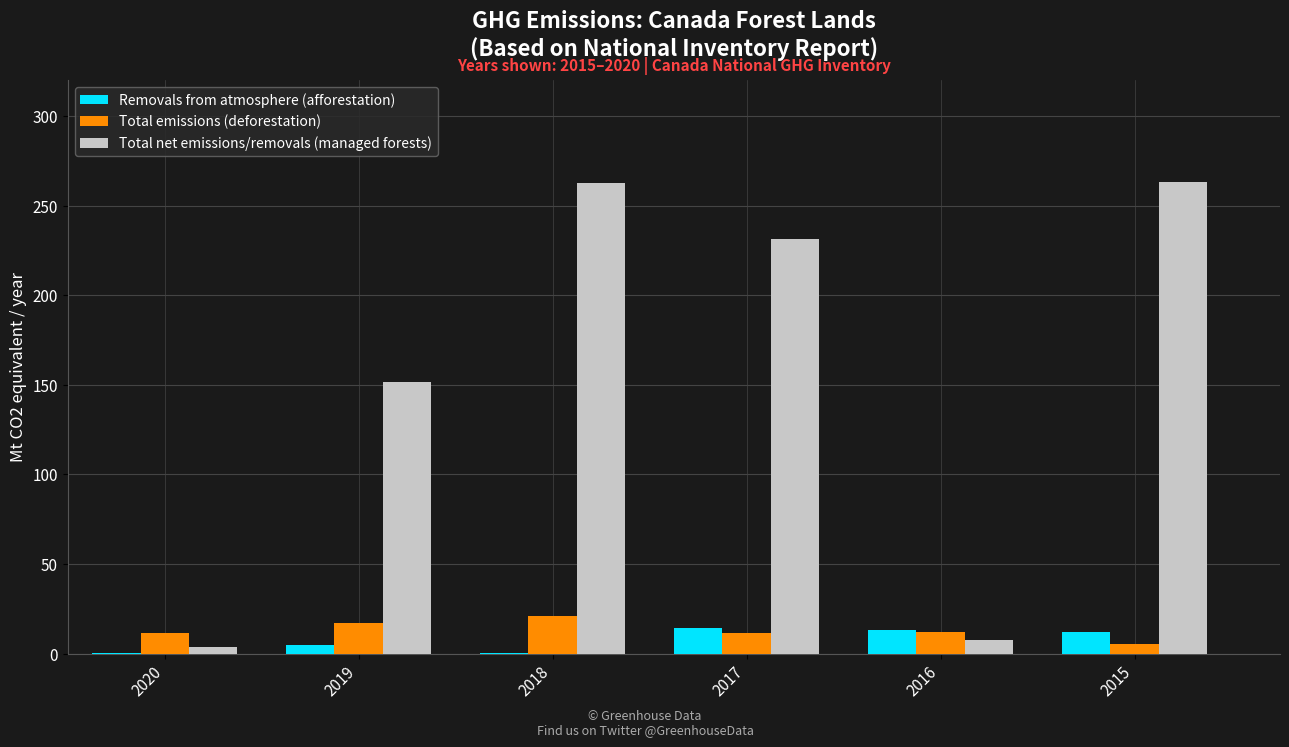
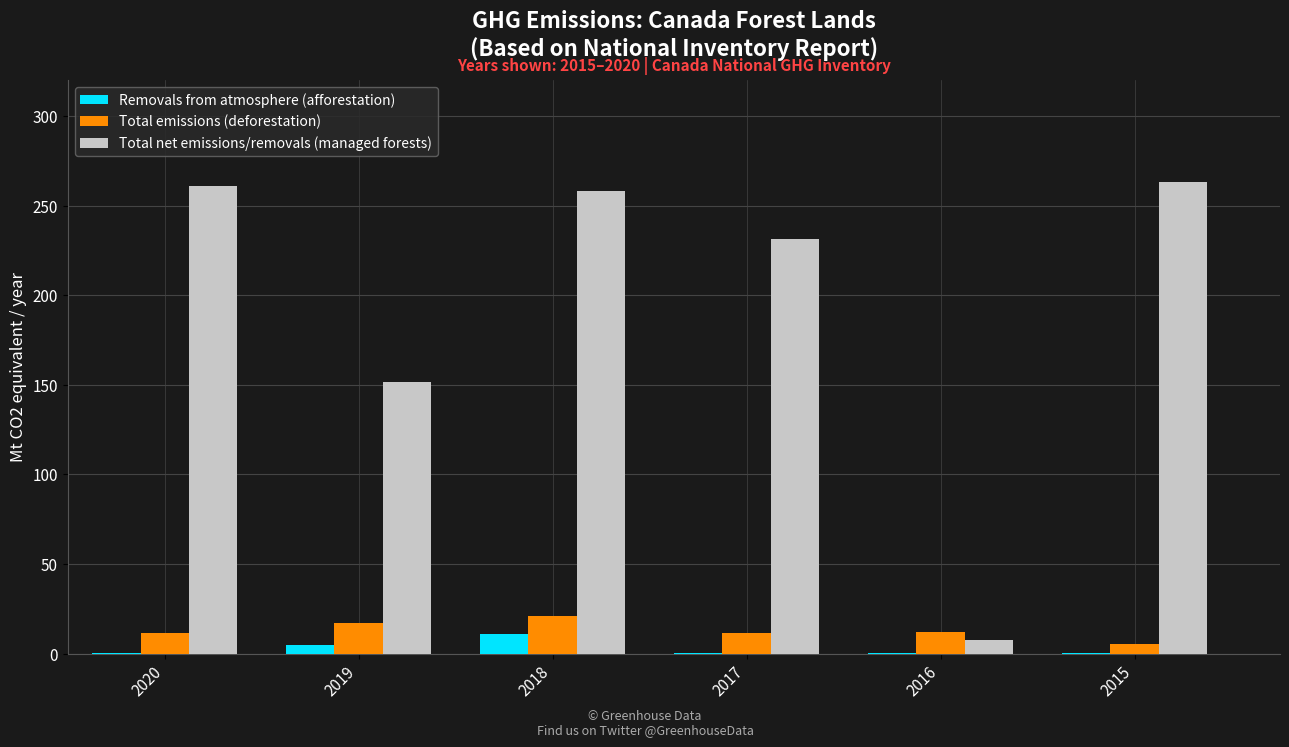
  {
    "Removals from atmosphere (afforestation)": {
      "2019": 5,
-     "2018": 0,
-     "2017": 15,
-     "2016": 14,
-     "2015": 12
+     "2018": 11,
+     "2017": 0,
+     "2016": 0,
+     "2015": 1
    },
    "Total emissions (deforestation)": {
      "2020": 12,
      "2019": 17,
      "2018": 21,
      "2017": 12,
      "2016": 12,
      "2015": 6
    },
    "Total net emissions/removals (managed forests)": {
-     "2020": 4,
+     "2020": 261,
      "2019": 152,
-     "2018": 263,
+     "2018": 258,
      "2017": 232,
      "2016": 7,
      "2015": 263
    }
  }
